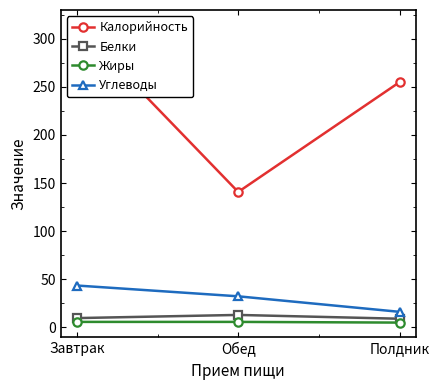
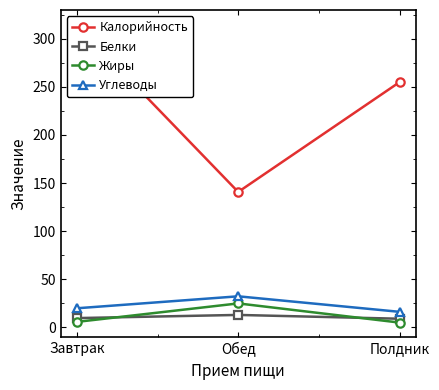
  {
    "Калорийность": {
      "Обед": 140,
      "Полдник": 250
    },
    "Белки": {
      "Завтрак": 10,
      "Обед": 10,
      "Полдник": 10
    },
    "Жиры": {
      "Завтрак": 10,
-     "Обед": 10,
+     "Обед": 20,
      "Полдник": 10
    },
    "Углеводы": {
-     "Завтрак": 40,
+     "Завтрак": 20,
      "Обед": 30,
      "Полдник": 20
    }
  }
